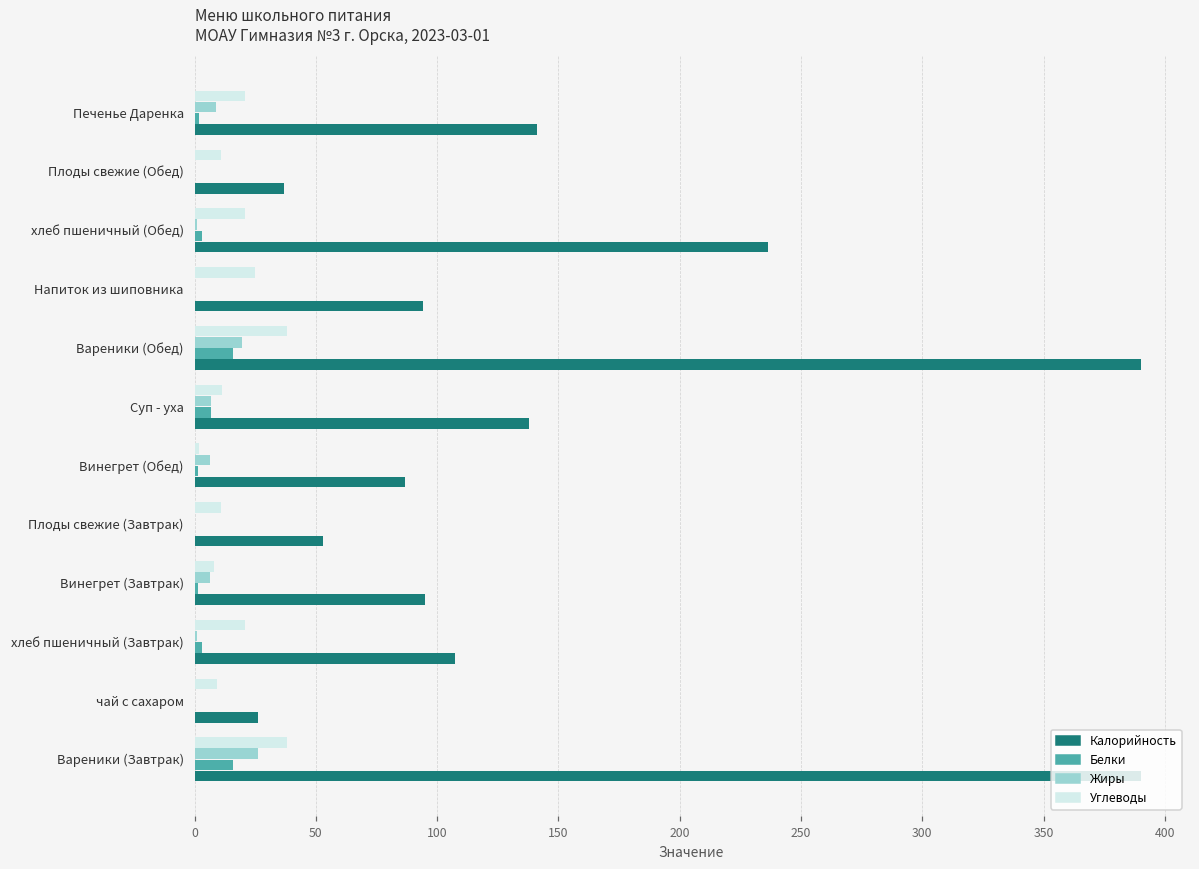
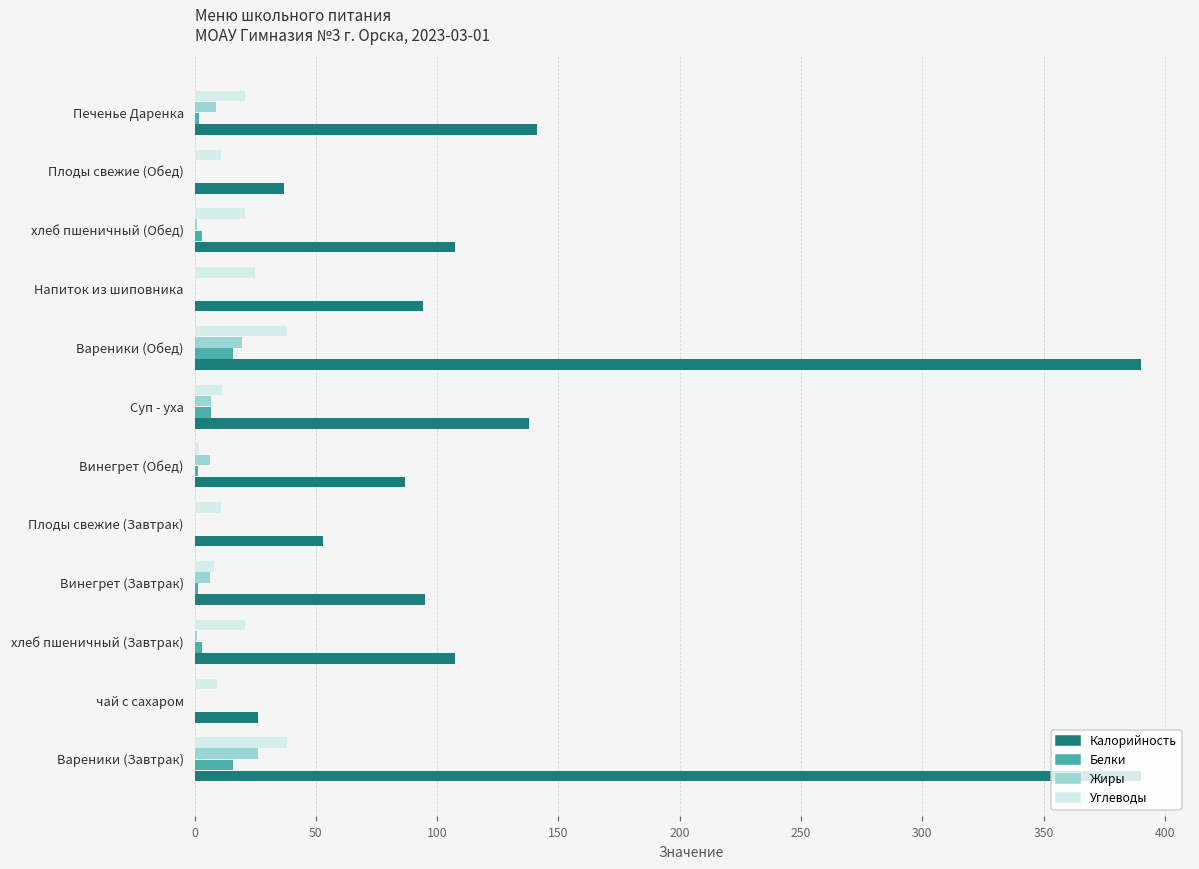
  {
    "Калорийность": {
      "Печенье Даренка": 141,
      "Плоды свежие (Обед)": 37,
-     "хлеб пшеничный (Обед)": 236,
+     "хлеб пшеничный (Обед)": 107,
      "Напиток из шиповника": 94,
      "Вареники (Обед)": 390,
      "Суп - уха": 138,
      "Винегрет (Обед)": 87,
      "Плоды свежие (Завтрак)": 53,
      "Винегрет (Завтрак)": 95,
      "хлеб пшеничный (Завтрак)": 107,
      "чай с сахаром": 26
    },
    "Белки": {
      "Печенье Даренка": 2,
      "Плоды свежие (Обед)": 0,
      "хлеб пшеничный (Обед)": 3,
      "Вареники (Обед)": 16,
      "Суп - уха": 7,
      "Винегрет (Обед)": 1,
      "Плоды свежие (Завтрак)": 0,
      "Винегрет (Завтрак)": 1,
      "хлеб пшеничный (Завтрак)": 3,
      "Вареники (Завтрак)": 16
    },
    "Жиры": {
      "Печенье Даренка": 9,
      "Плоды свежие (Обед)": 0,
      "Напиток из шиповника": 0,
      "Вареники (Обед)": 19,
      "Суп - уха": 7,
      "Винегрет (Обед)": 6,
      "Плоды свежие (Завтрак)": 0,
      "Винегрет (Завтрак)": 6,
      "чай с сахаром": 0,
      "Вареники (Завтрак)": 26
    },
    "Углеводы": {
      "Печенье Даренка": 21,
      "Плоды свежие (Обед)": 11,
      "хлеб пшеничный (Обед)": 21,
      "Напиток из шиповника": 25,
      "Вареники (Обед)": 38,
      "Суп - уха": 11,
      "Винегрет (Обед)": 2,
      "Плоды свежие (Завтрак)": 11,
      "Винегрет (Завтрак)": 8,
      "хлеб пшеничный (Завтрак)": 21,
      "чай с сахаром": 9,
      "Вареники (Завтрак)": 38
    }
  }
